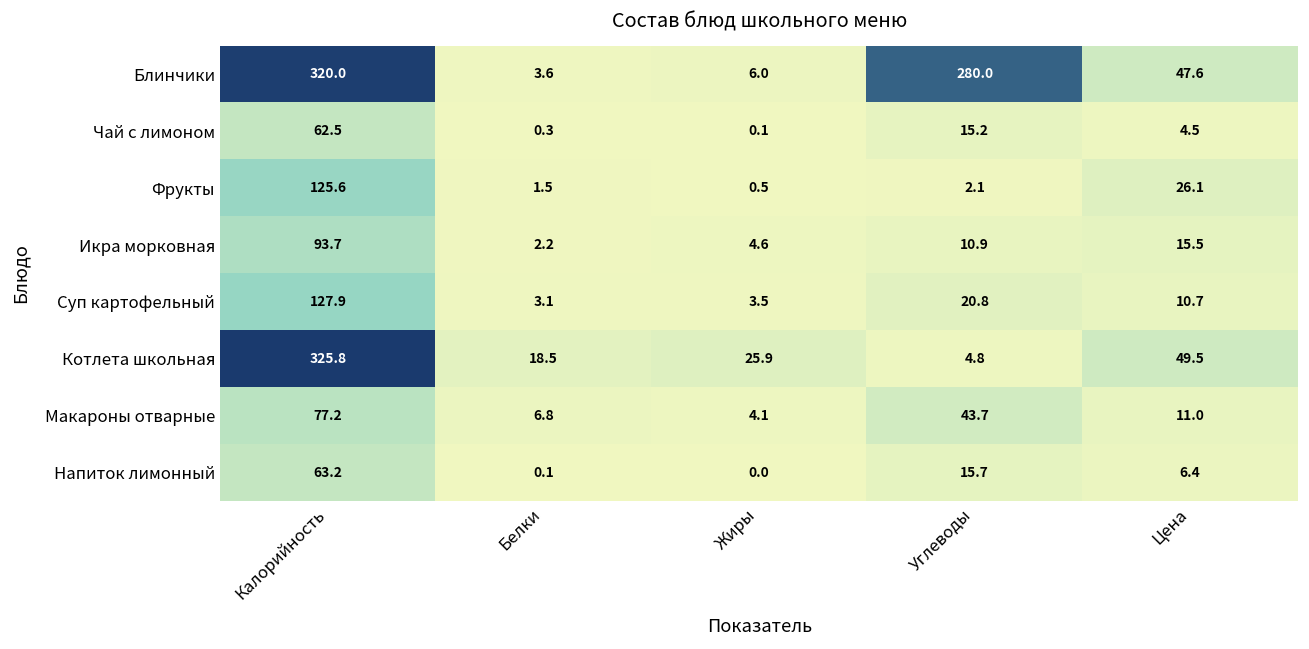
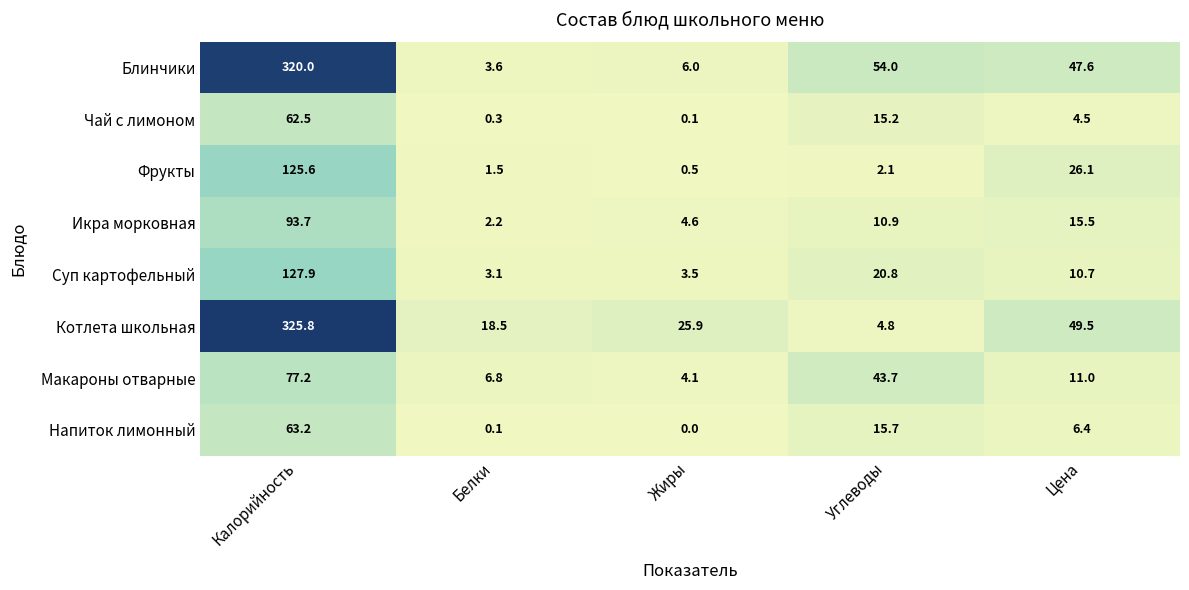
  {
    "Блинчики": {
      "Калорийность": 320.0,
      "Белки": 3.6,
      "Жиры": 6.0,
-     "Углеводы": 280.0,
+     "Углеводы": 54.0,
      "Цена": 47.6
    },
    "Чай с лимоном": {
      "Калорийность": 62.5,
      "Белки": 0.3,
      "Жиры": 0.1,
      "Углеводы": 15.2,
      "Цена": 4.5
    },
    "Фрукты": {
      "Калорийность": 125.6,
      "Белки": 1.5,
      "Жиры": 0.5,
      "Углеводы": 2.1,
      "Цена": 26.1
    },
    "Икра морковная": {
      "Калорийность": 93.7,
      "Белки": 2.2,
      "Жиры": 4.6,
      "Углеводы": 10.9,
      "Цена": 15.5
    },
    "Суп картофельный": {
      "Калорийность": 127.9,
      "Белки": 3.1,
      "Жиры": 3.5,
      "Углеводы": 20.8,
      "Цена": 10.7
    },
    "Котлета школьная": {
      "Калорийность": 325.8,
      "Белки": 18.5,
      "Жиры": 25.9,
      "Углеводы": 4.8,
      "Цена": 49.5
    },
    "Макароны отварные": {
      "Калорийность": 77.2,
      "Белки": 6.8,
      "Жиры": 4.1,
      "Углеводы": 43.7,
      "Цена": 11.0
    },
    "Напиток лимонный": {
      "Калорийность": 63.2,
      "Белки": 0.1,
      "Жиры": 0.0,
      "Углеводы": 15.7,
      "Цена": 6.4
    }
  }
